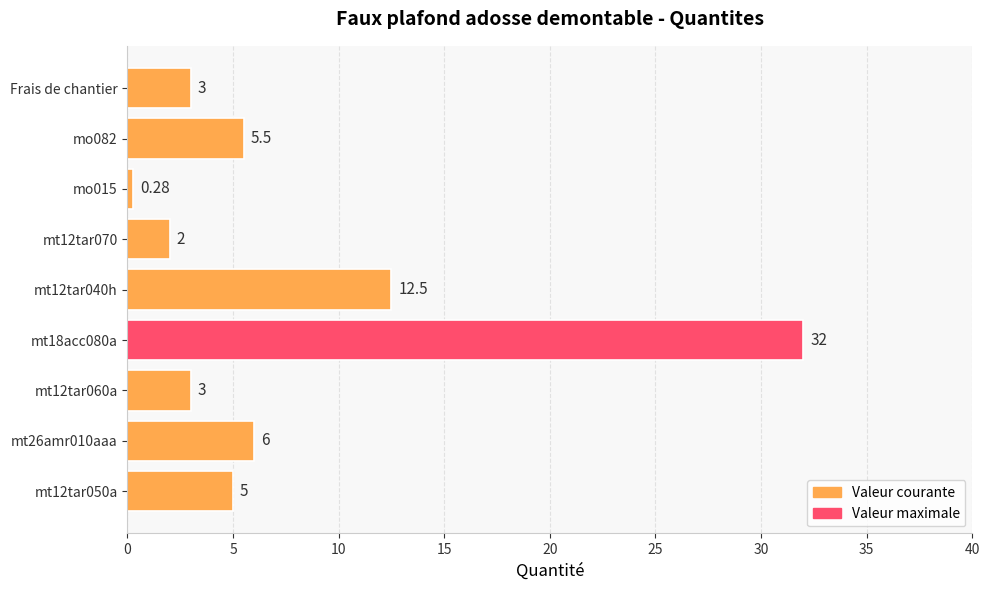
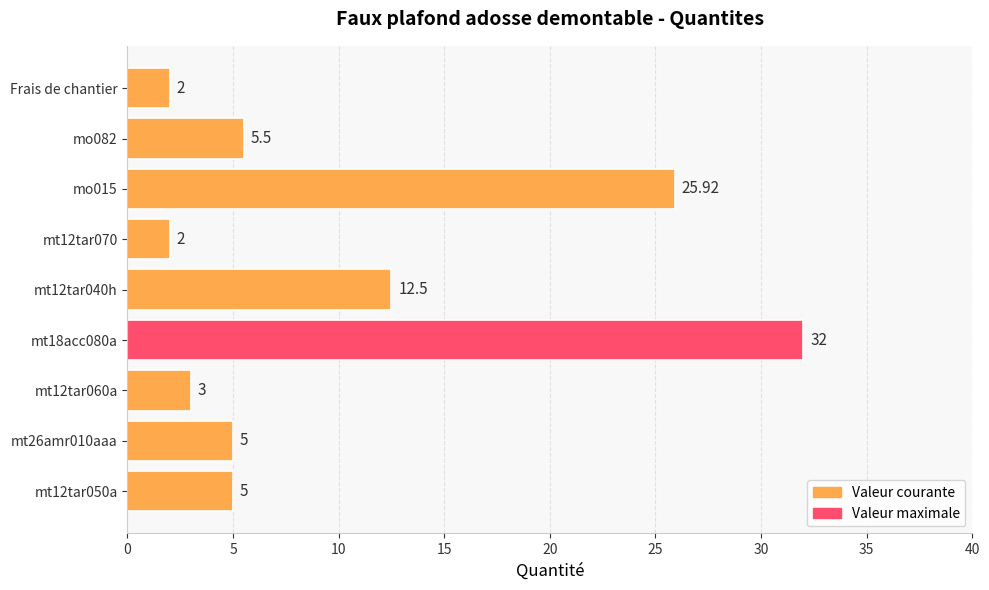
  {
-   "Frais de chantier": 3,
+   "Frais de chantier": 2,
    "mo082": 5.5,
-   "mo015": 0.28,
+   "mo015": 25.92,
    "mt12tar070": 2,
    "mt12tar040h": 12.5,
    "mt18acc080a": 32,
    "mt12tar060a": 3,
-   "mt26amr010aaa": 6,
+   "mt26amr010aaa": 5,
    "mt12tar050a": 5
  }
